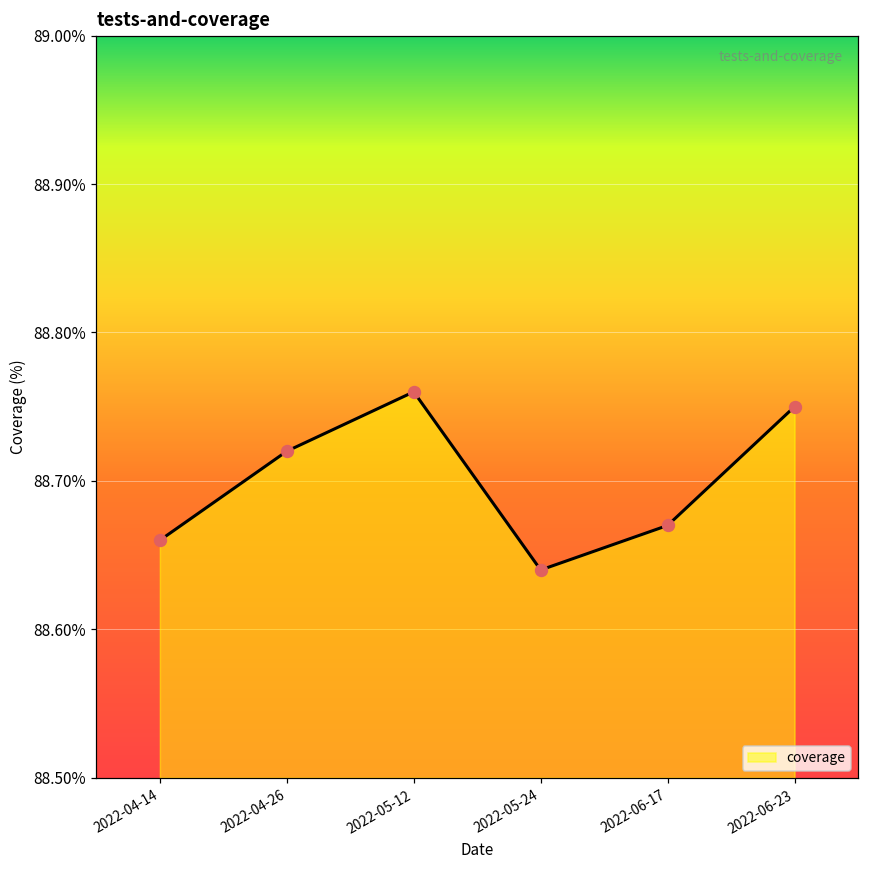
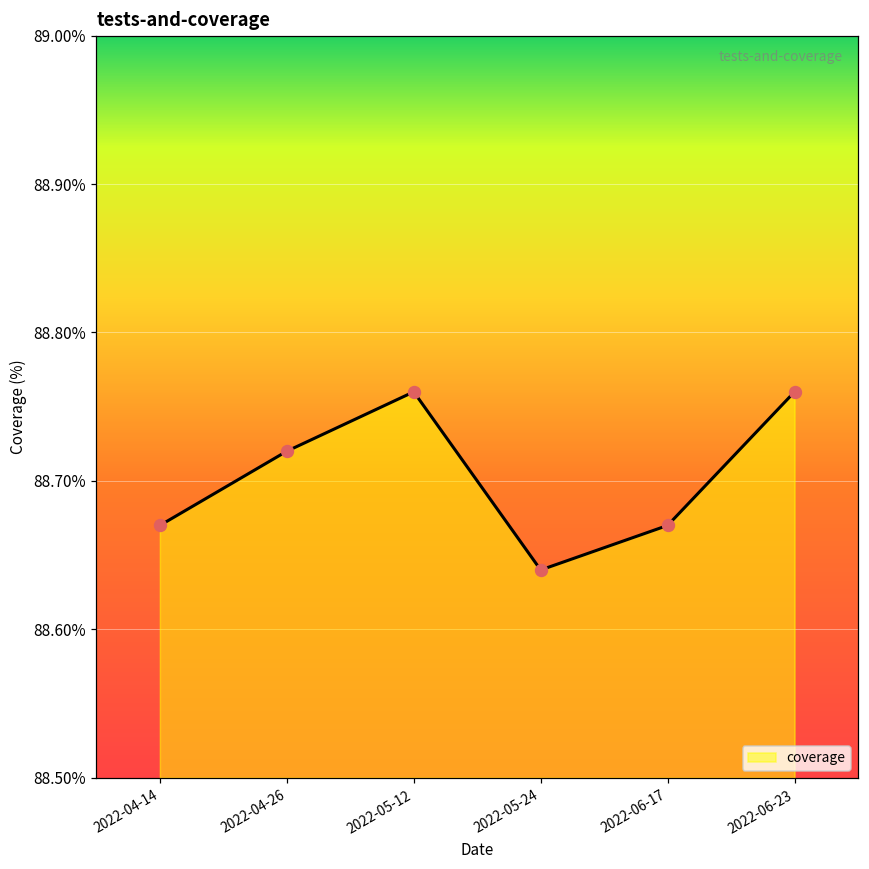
  {
-   "2022-04-14": "88.66%",
+   "2022-04-14": "88.67%",
    "2022-04-26": "88.72%",
    "2022-05-12": "88.76%",
    "2022-05-24": "88.64%",
    "2022-06-17": "88.67%",
-   "2022-06-23": "88.75%"
+   "2022-06-23": "88.76%"
  }
